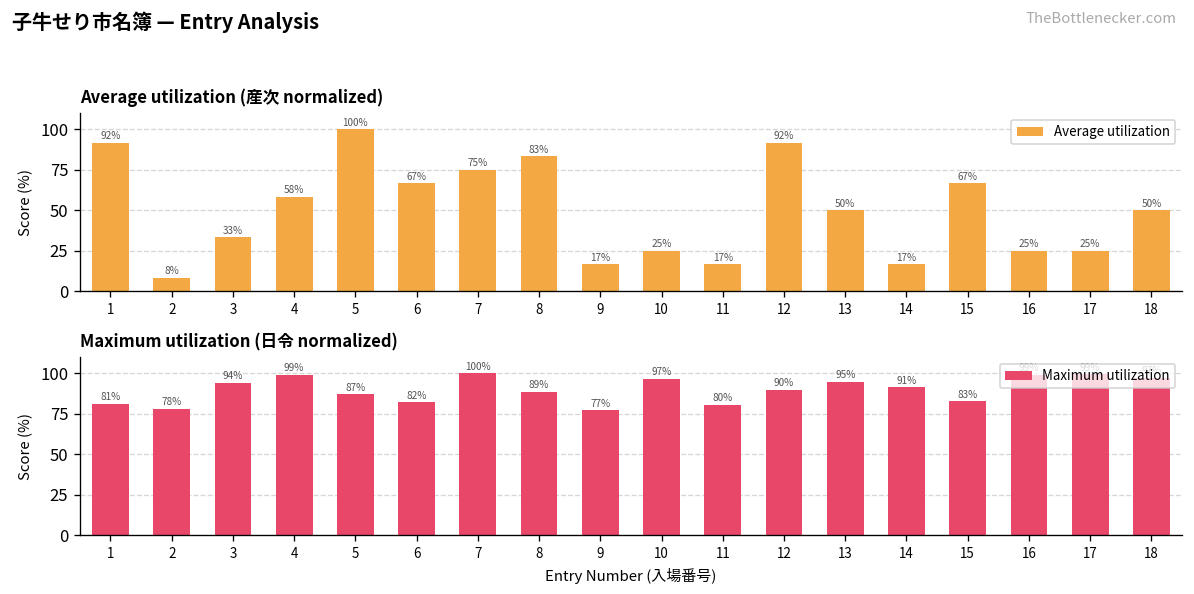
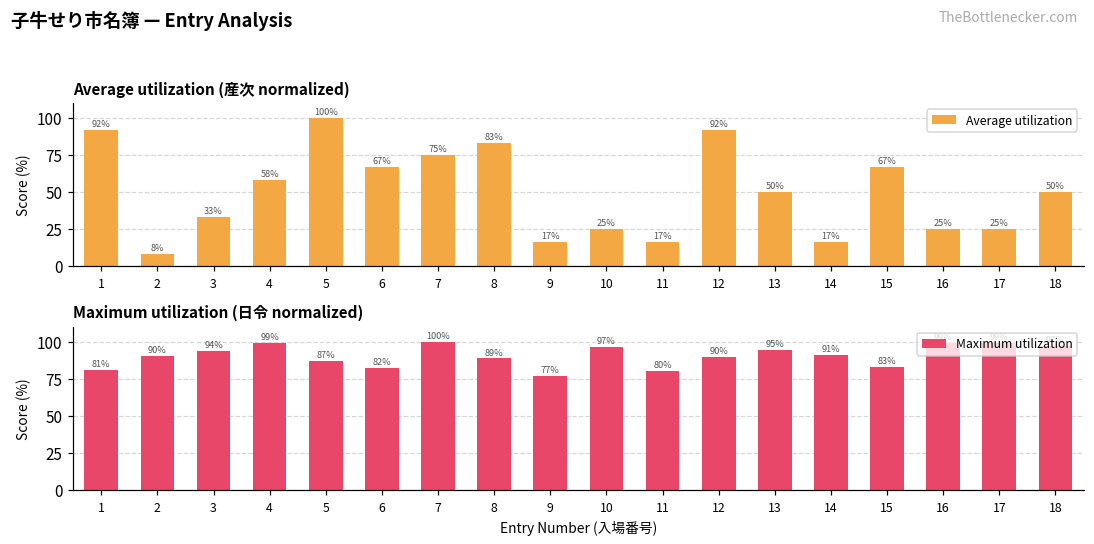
  {
    "Average utilization (産次 normalized)": {
      "1": "92%",
      "2": "8%",
      "3": "33%",
      "4": "58%",
      "5": "100%",
      "6": "67%",
      "7": "75%",
      "8": "83%",
      "9": "17%",
      "10": "25%",
      "11": "17%",
      "12": "92%",
      "13": "50%",
      "14": "17%",
      "15": "67%",
      "16": "25%",
      "17": "25%",
      "18": "50%"
    },
    "Maximum utilization (日令 normalized)": {
      "1": "81%",
-     "2": "78%",
+     "2": "90%",
      "3": "94%",
      "4": "99%",
      "5": "87%",
      "6": "82%",
      "7": "100%",
      "8": "89%",
      "9": "77%",
      "10": "97%",
      "11": "80%",
      "12": "90%",
      "13": "95%",
      "14": "91%",
      "15": "83%"
    }
  }
